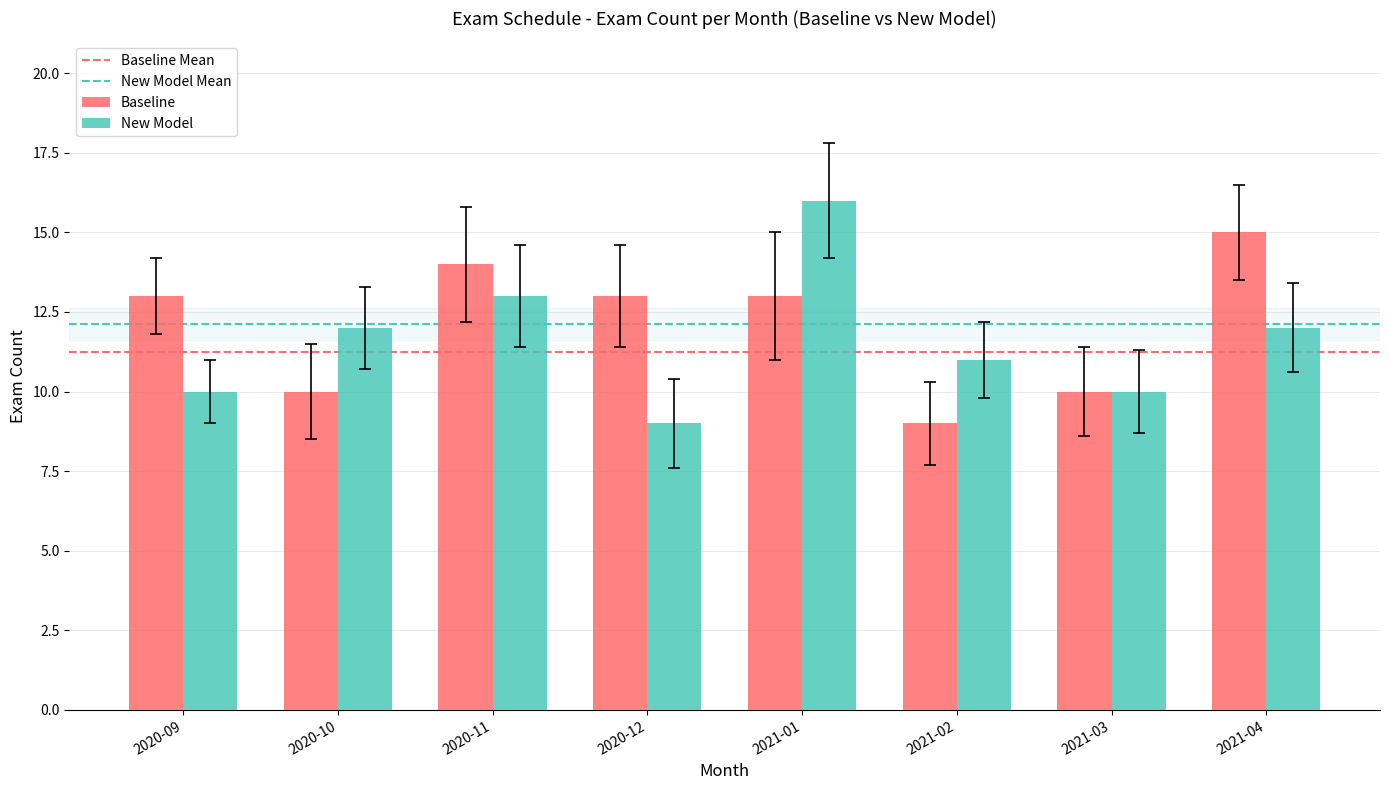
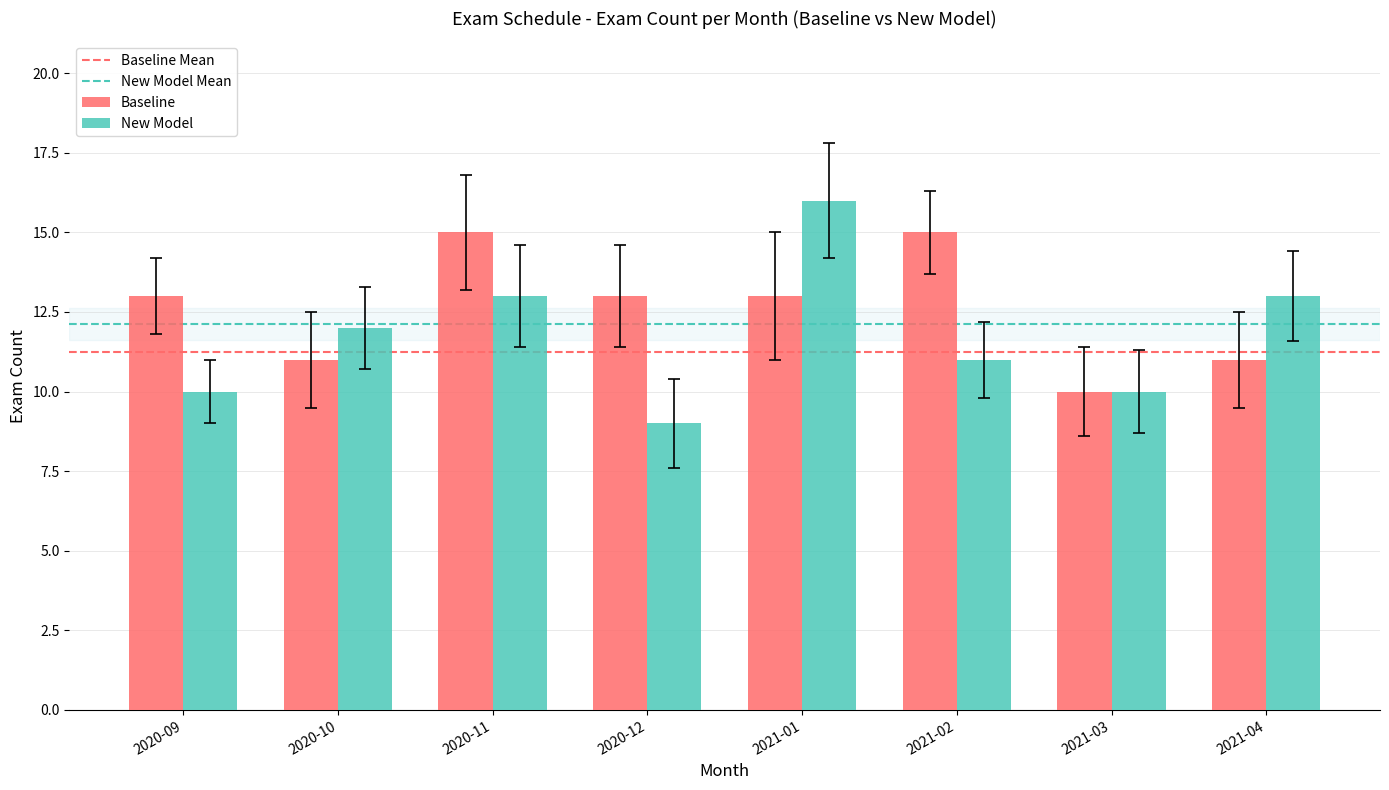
  {
    "Baseline": {
      "2020-09": 13,
-     "2020-10": 10,
-     "2020-11": 14,
+     "2020-10": 11,
+     "2020-11": 15,
      "2020-12": 13,
      "2021-01": 13,
-     "2021-02": 9,
+     "2021-02": 15,
      "2021-03": 10,
-     "2021-04": 15
+     "2021-04": 11
    },
    "New Model": {
      "2020-09": 10,
      "2020-10": 12,
      "2020-11": 13,
      "2020-12": 9,
      "2021-01": 16,
      "2021-02": 11,
      "2021-03": 10,
-     "2021-04": 12
+     "2021-04": 13
    }
  }
